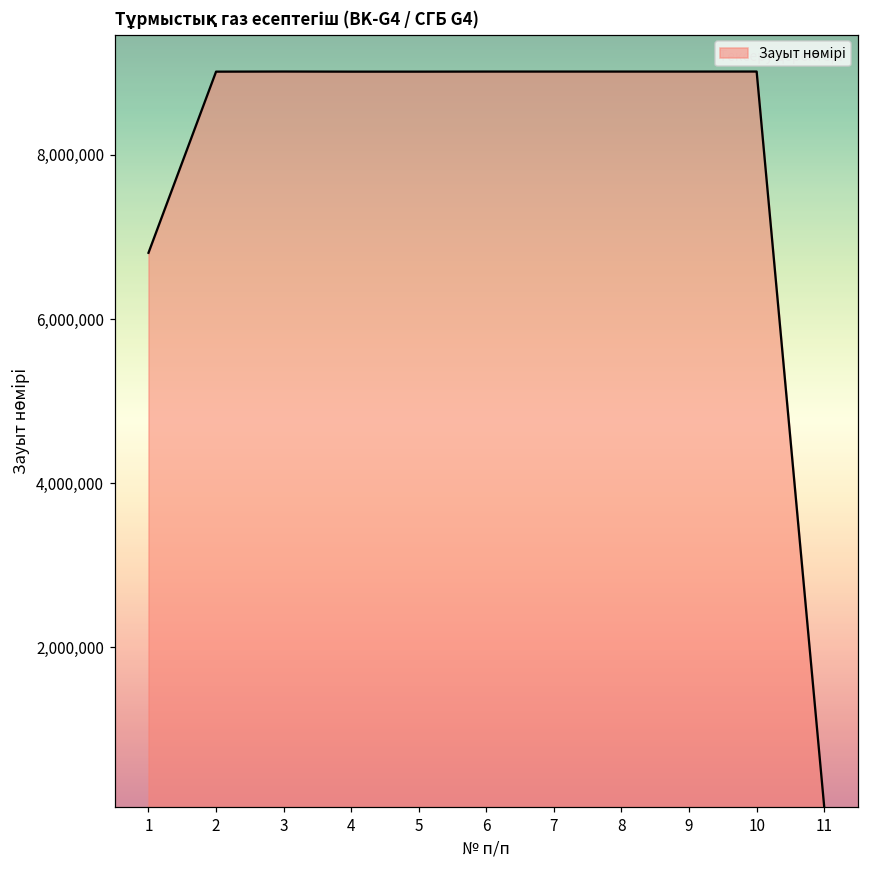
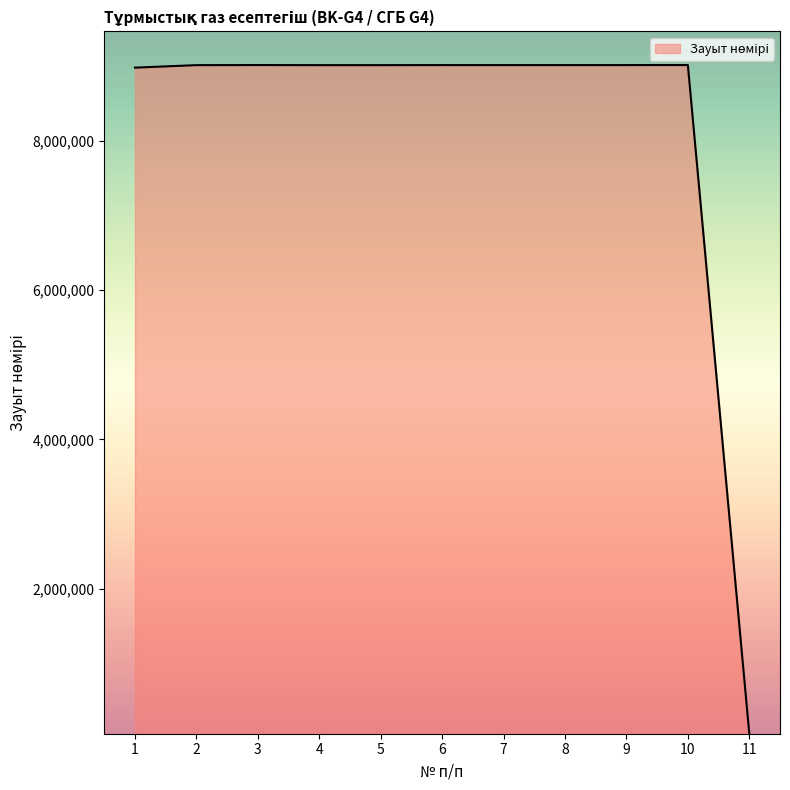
  {
-   "1": "6,800,000",
+   "1": "9,000,000",
    "2": "9,000,000",
    "3": "9,000,000",
    "4": "9,000,000",
    "5": "9,000,000",
    "6": "9,000,000",
    "7": "9,000,000",
    "8": "9,000,000",
    "9": "9,000,000",
    "10": "9,000,000",
    "11": "100,000"
  }
